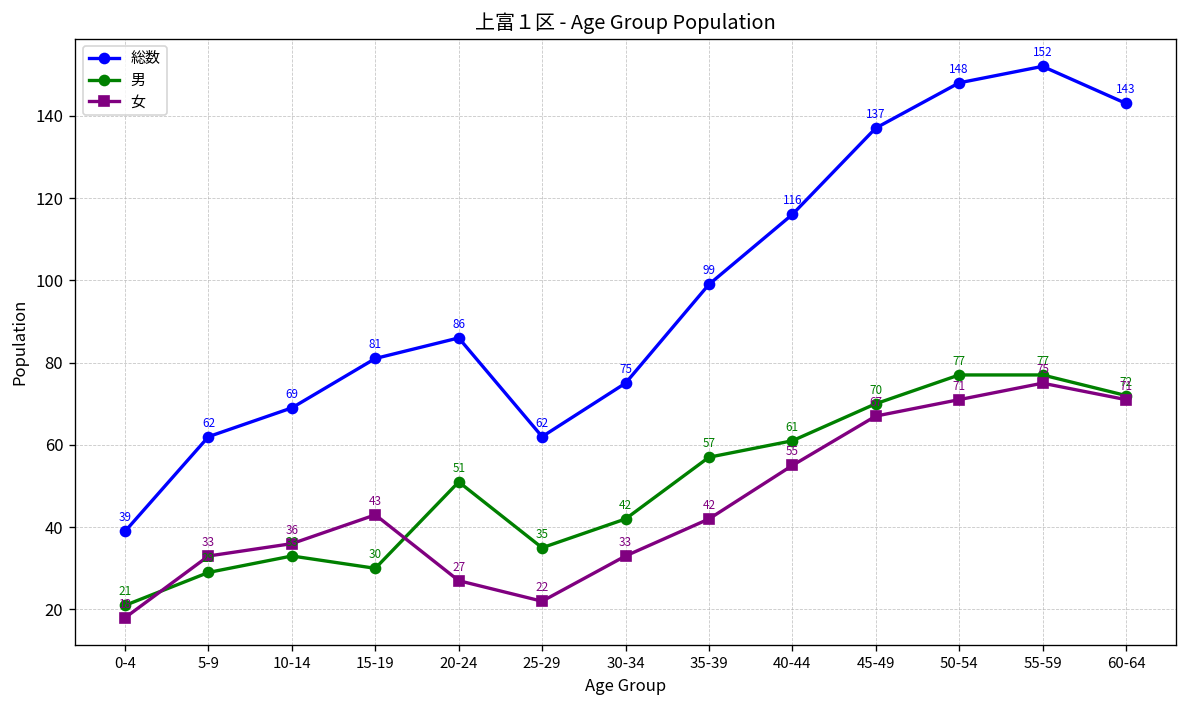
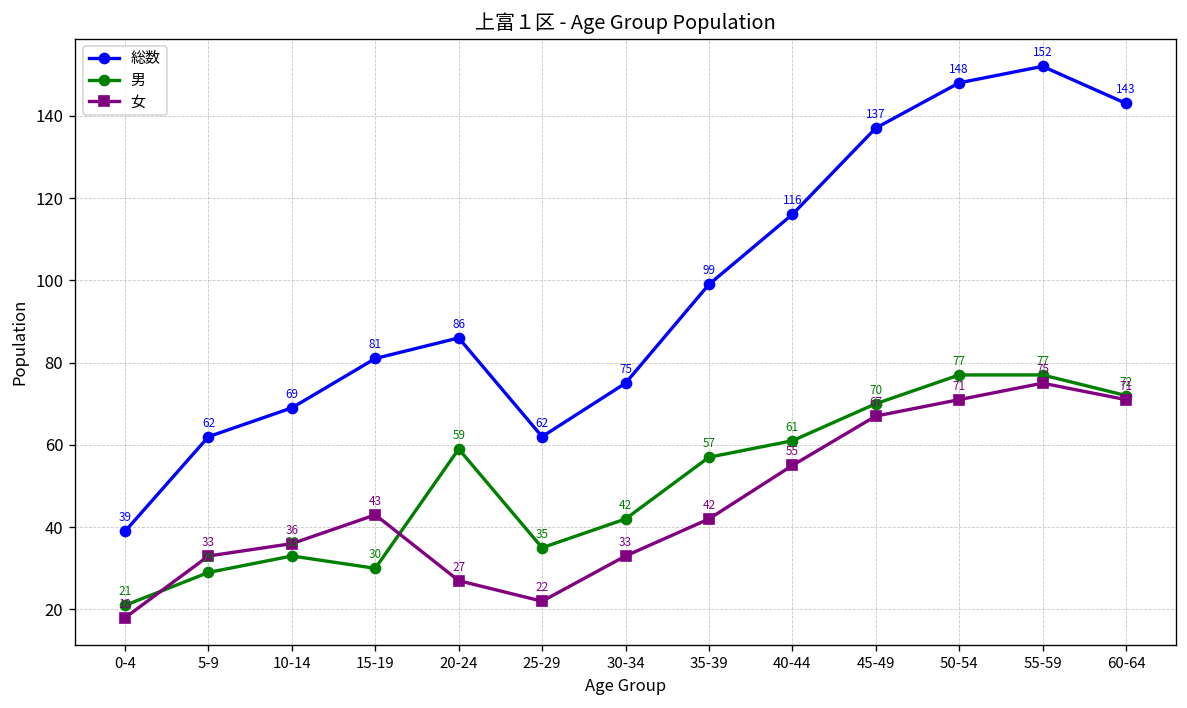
  {
    "総数": {
      "0-4": 39,
      "5-9": 62,
      "10-14": 69,
      "15-19": 81,
      "20-24": 86,
      "25-29": 62,
      "30-34": 75,
      "35-39": 99,
      "40-44": 116,
      "45-49": 137,
      "50-54": 148,
      "55-59": 152,
      "60-64": 143
    },
    "男": {
      "0-4": 21,
      "15-19": 30,
-     "20-24": 51,
+     "20-24": 59,
      "25-29": 35,
      "30-34": 42,
      "35-39": 57,
      "40-44": 61,
      "45-49": 70,
      "50-54": 77
    },
    "女": {
      "5-9": 33,
      "10-14": 36,
      "15-19": 43,
      "20-24": 27,
      "25-29": 22,
      "30-34": 33,
      "35-39": 42,
      "40-44": 55,
      "50-54": 71
    }
  }
